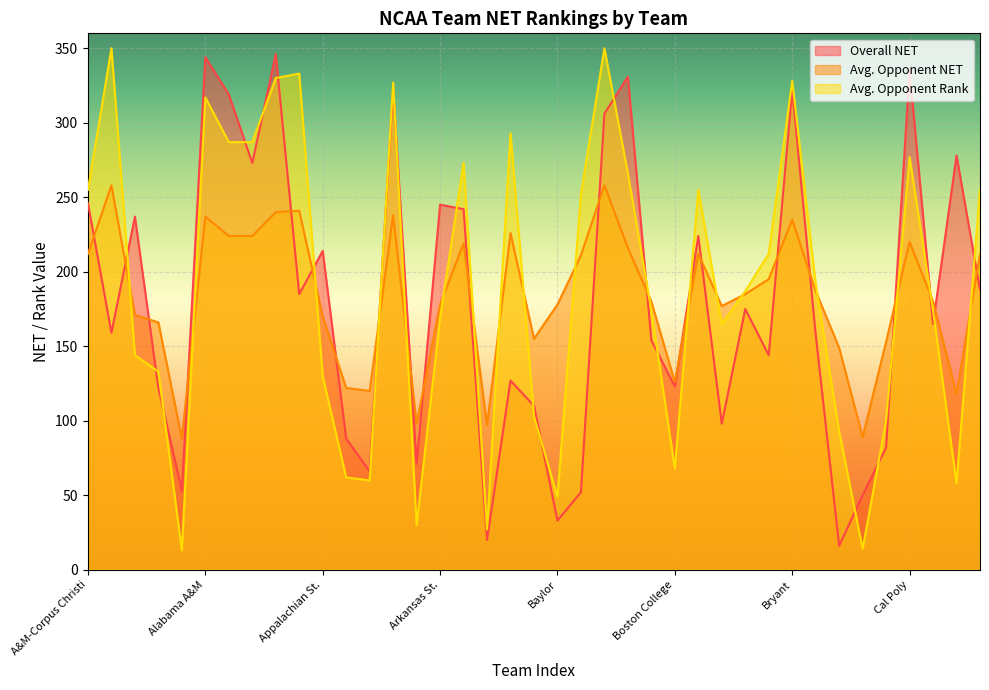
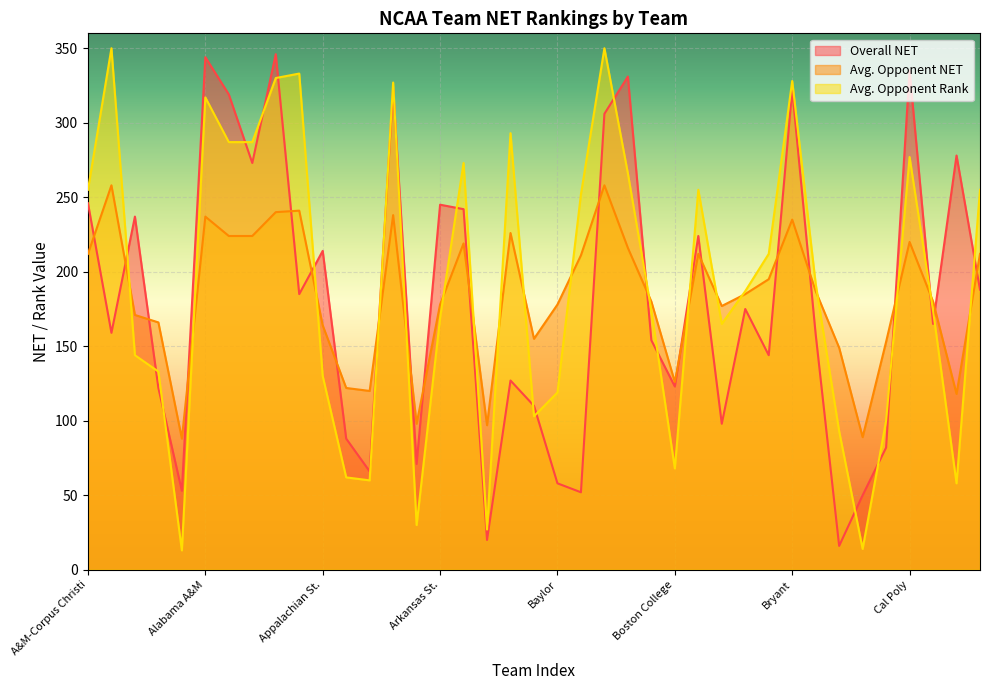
  {
    "Overall NET": {
      "A&M-Corpus Christi": 246,
      "Alabama A&M": 344,
      "Appalachian St.": 214,
      "Arkansas St.": 245,
-     "Baylor": 33,
+     "Baylor": 58,
      "Boston College": 123,
      "Bryant": 322
    },
    "Avg. Opponent NET": {
      "A&M-Corpus Christi": 212,
      "Alabama A&M": 237,
-     "Appalachian St.": 170,
+     "Appalachian St.": 164,
      "Arkansas St.": 178,
      "Baylor": 178,
      "Boston College": 126,
      "Bryant": 235,
      "Cal Poly": 220
    },
    "Avg. Opponent Rank": {
      "A&M-Corpus Christi": 255,
      "Alabama A&M": 317,
      "Appalachian St.": 130,
      "Arkansas St.": 169,
-     "Baylor": 49,
+     "Baylor": 119,
      "Boston College": 68,
      "Bryant": 328,
      "Cal Poly": 277
    }
  }
